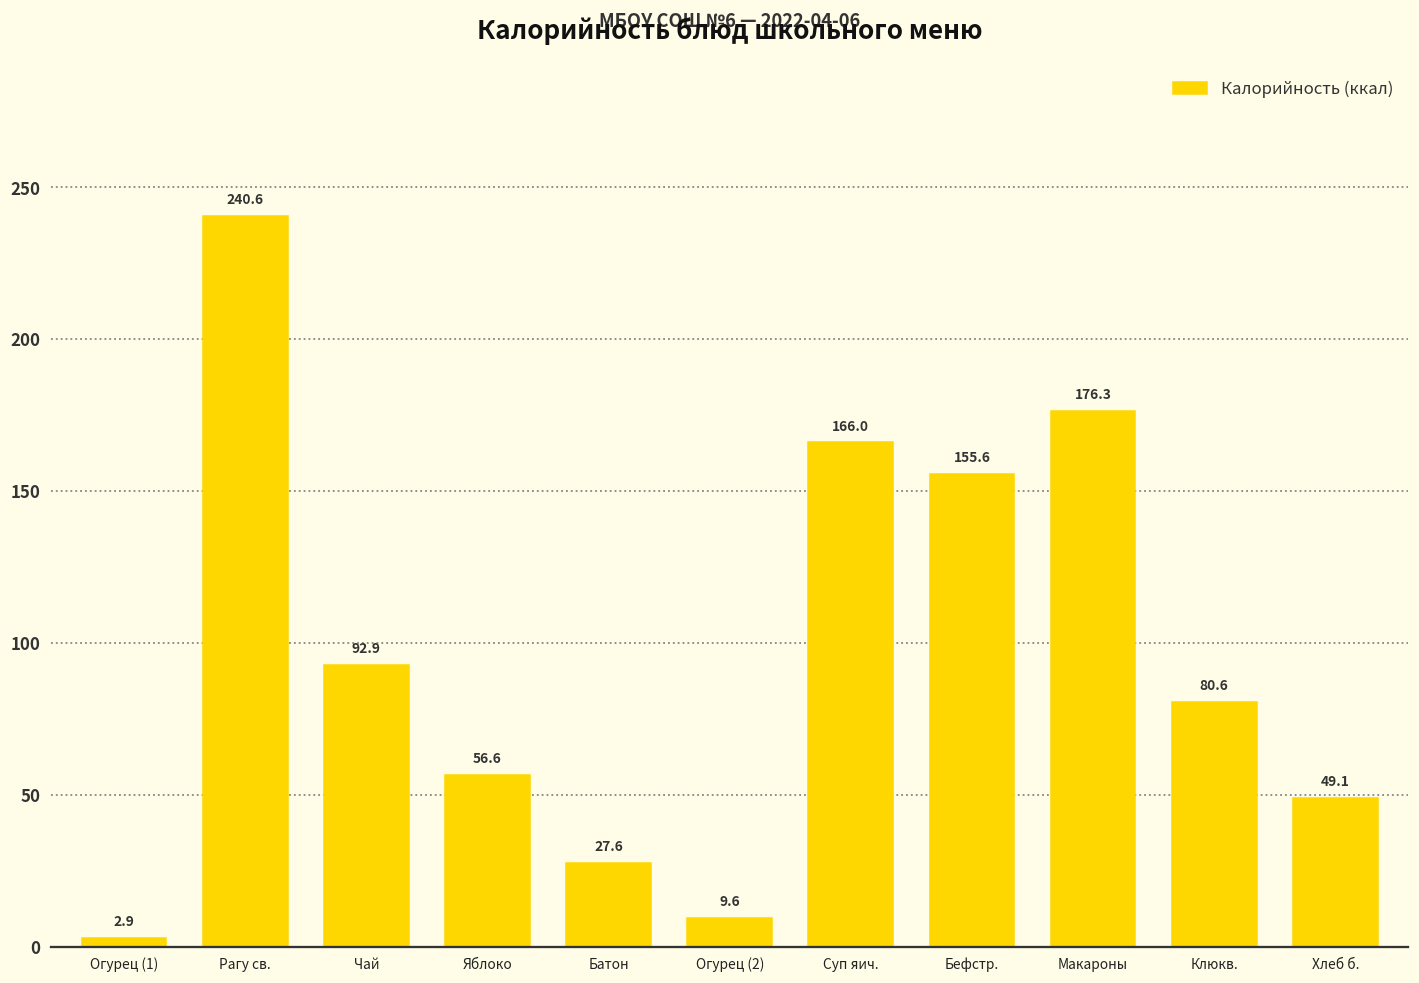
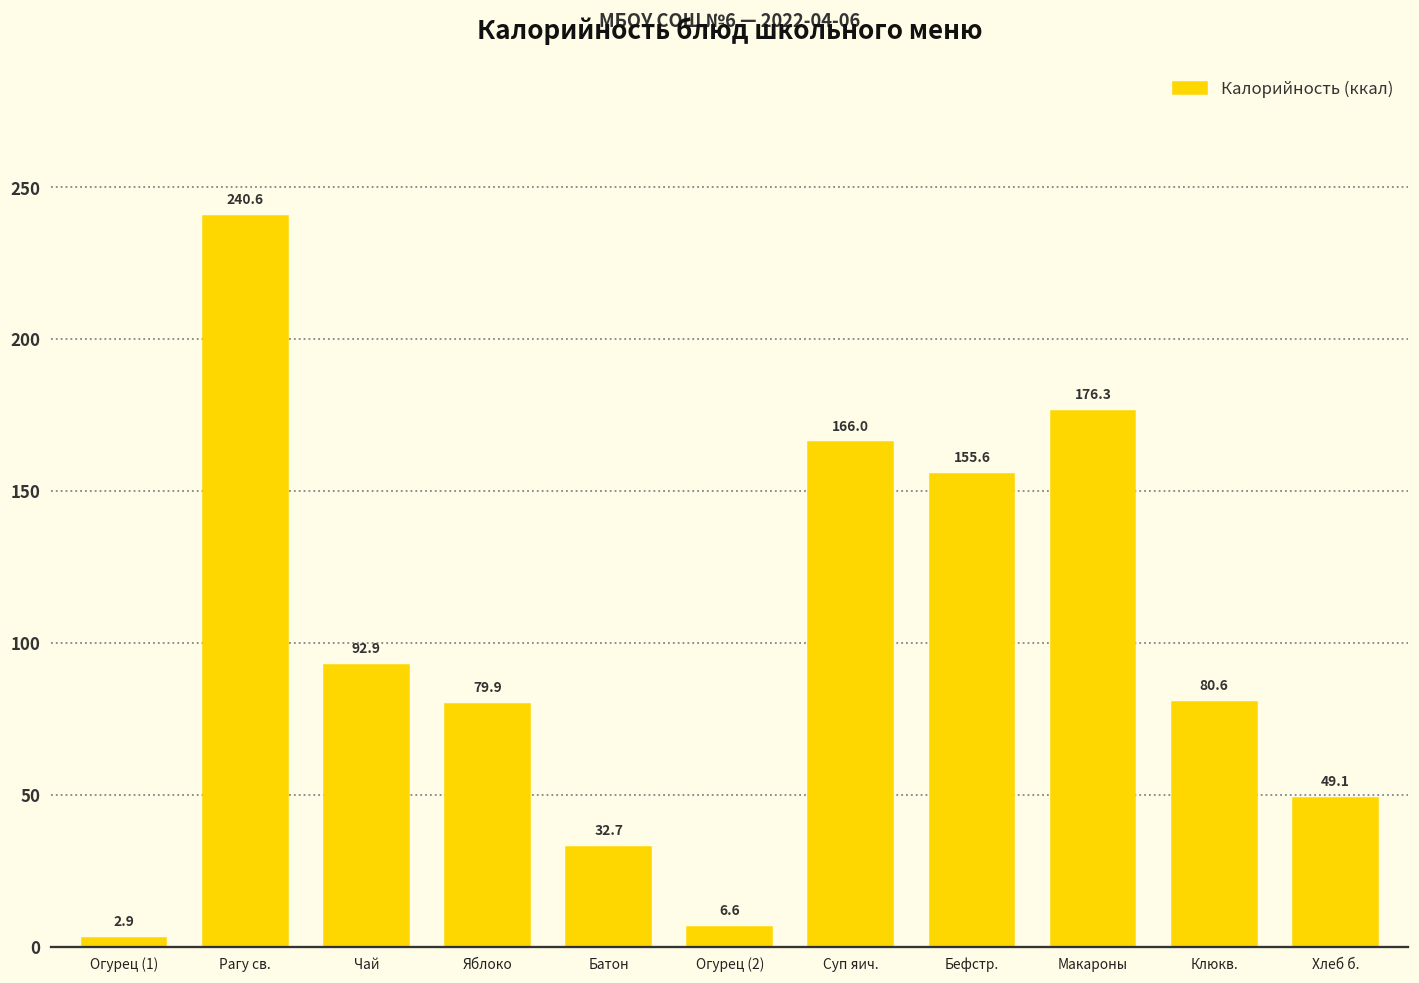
  {
    "Огурец (1)": 2.9,
    "Рагу св.": 240.6,
    "Чай": 92.9,
-   "Яблоко": 56.6,
-   "Батон": 27.6,
-   "Огурец (2)": 9.6,
+   "Яблоко": 79.9,
+   "Батон": 32.7,
+   "Огурец (2)": 6.6,
    "Суп яич.": 166.0,
    "Бефстр.": 155.6,
    "Макароны": 176.3,
    "Клюкв.": 80.6,
    "Хлеб б.": 49.1
  }
